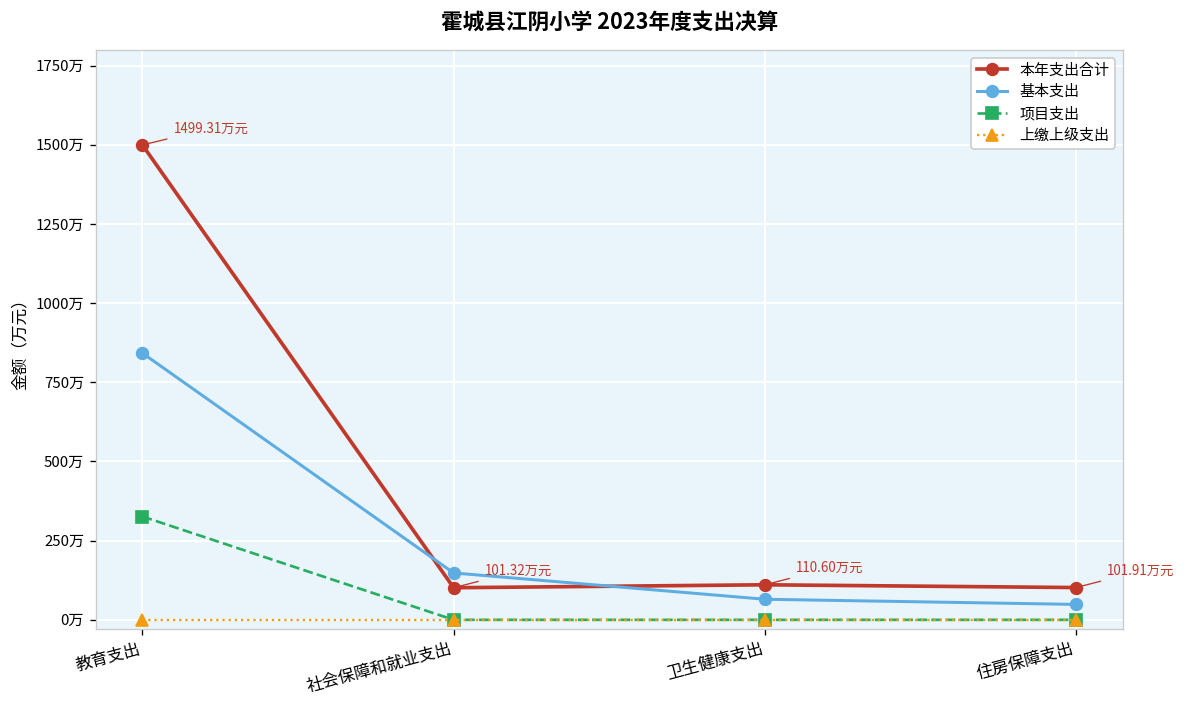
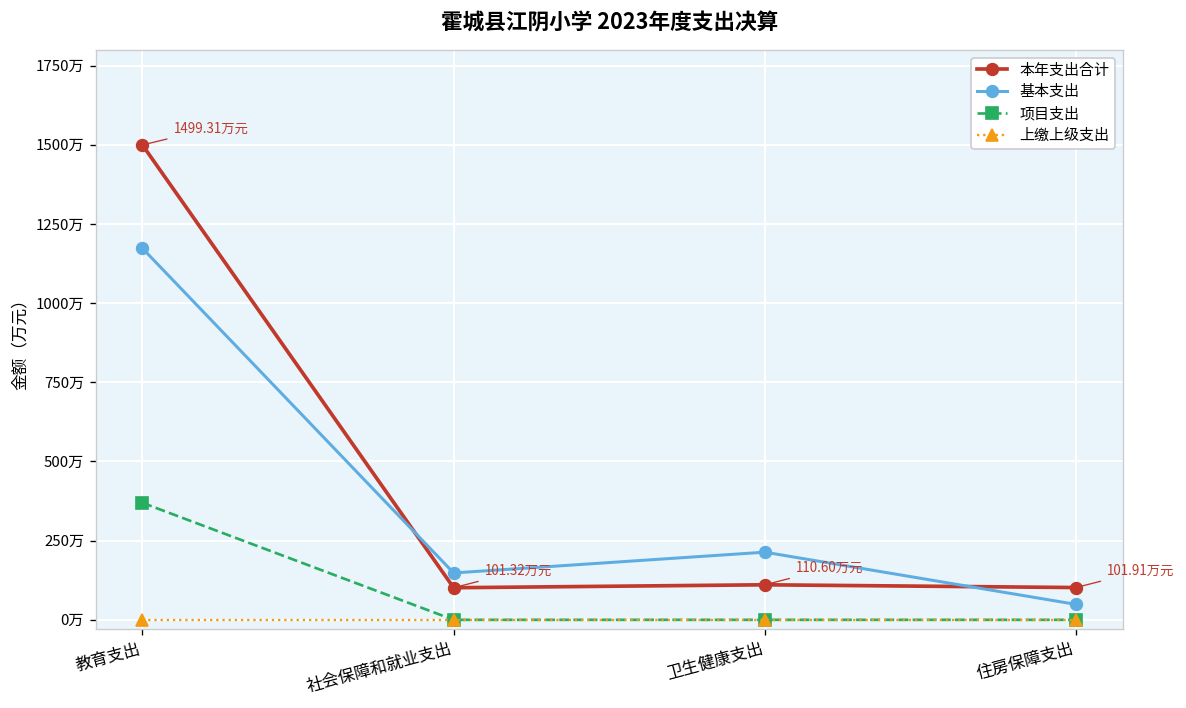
  {
    "本年支出合计": {
      "教育支出": "1499.31",
      "社会保障和就业支出": "101.32",
      "卫生健康支出": "110.60",
      "住房保障支出": "101.91"
    },
    "基本支出": {
-     "教育支出": "840万",
-     "卫生健康支出": "60万",
+     "教育支出": "1170万",
+     "卫生健康支出": "210万",
      "住房保障支出": "50万"
    },
    "项目支出": {
-     "教育支出": "330万"
+     "教育支出": "370万"
    },
    "上缴上级支出": {
      "教育支出": "0万"
    }
  }
